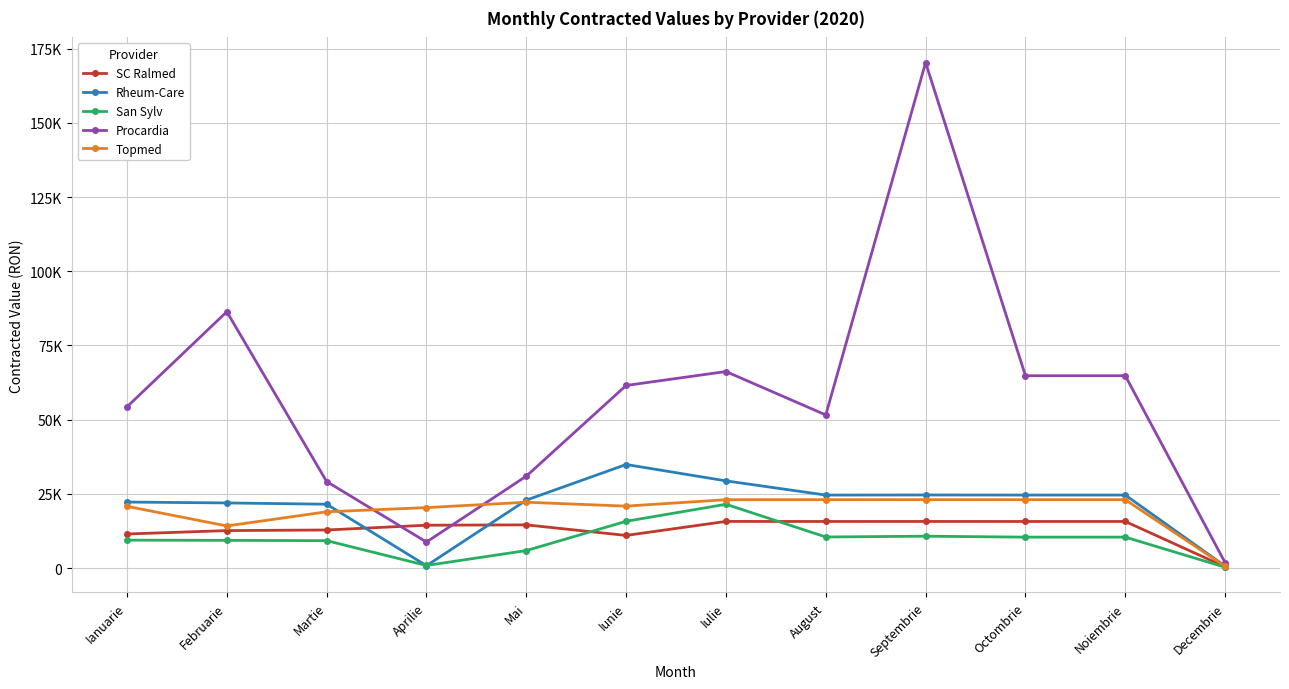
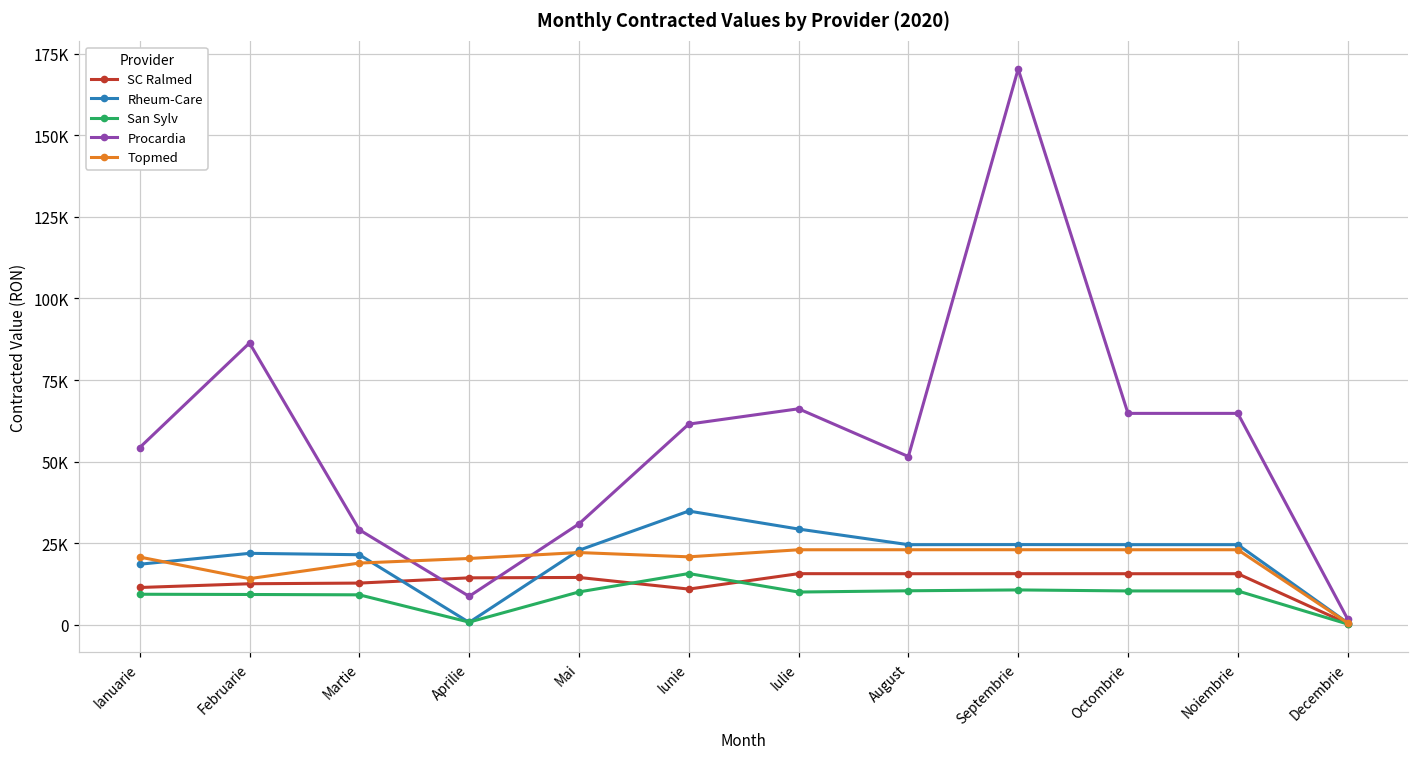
  {
    "SC Ralmed": {
      "Ianuarie": 11000,
      "Februarie": 13000,
      "Martie": 13000,
      "Aprilie": 14000,
      "Mai": 15000,
      "Iunie": 11000,
      "Iulie": 16000,
      "August": 16000,
      "Septembrie": 16000,
      "Octombrie": 16000,
      "Noiembrie": 16000
    },
    "Rheum-Care": {
-     "Ianuarie": 22000,
+     "Ianuarie": 19000,
      "Februarie": 22000,
      "Martie": 22000,
      "Iunie": 35000,
      "Iulie": 29000,
      "August": 25000,
      "Septembrie": 25000,
      "Octombrie": 25000,
      "Noiembrie": 25000
    },
    "San Sylv": {
      "Ianuarie": 9000,
      "Februarie": 9000,
      "Martie": 9000,
-     "Mai": 6000,
+     "Mai": 10000,
      "Iunie": 16000,
-     "Iulie": 21000,
+     "Iulie": 10000,
      "August": 10000,
      "Septembrie": 11000,
      "Octombrie": 10000,
      "Noiembrie": 10000
    },
    "Procardia": {
      "Ianuarie": 54000,
      "Februarie": 86000,
      "Martie": 29000,
      "Aprilie": 9000,
      "Mai": 31000,
      "Iunie": 62000,
      "Iulie": 66000,
      "August": 52000,
      "Septembrie": 170000,
      "Octombrie": 65000,
      "Noiembrie": 65000,
      "Decembrie": 2000
    },
    "Topmed": {
      "Ianuarie": 21000,
      "Februarie": 14000,
      "Martie": 19000,
      "Aprilie": 20000,
      "Iunie": 21000,
      "Iulie": 23000,
      "August": 23000,
      "Septembrie": 23000,
      "Octombrie": 23000,
      "Noiembrie": 23000
    }
  }
